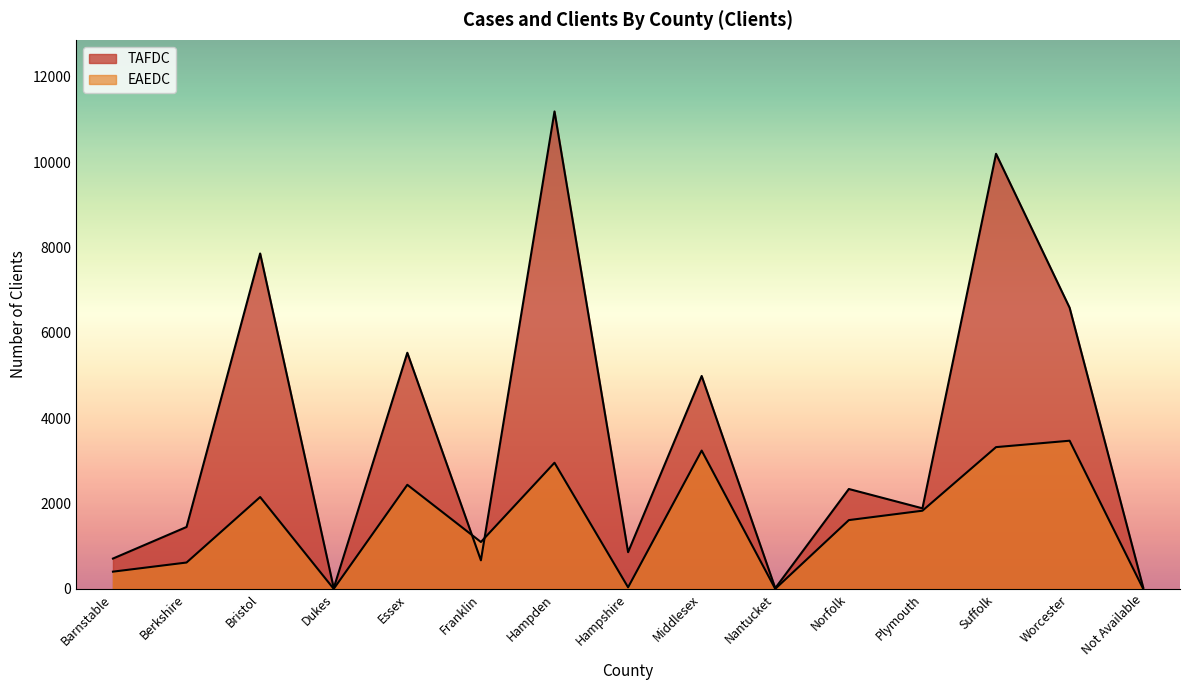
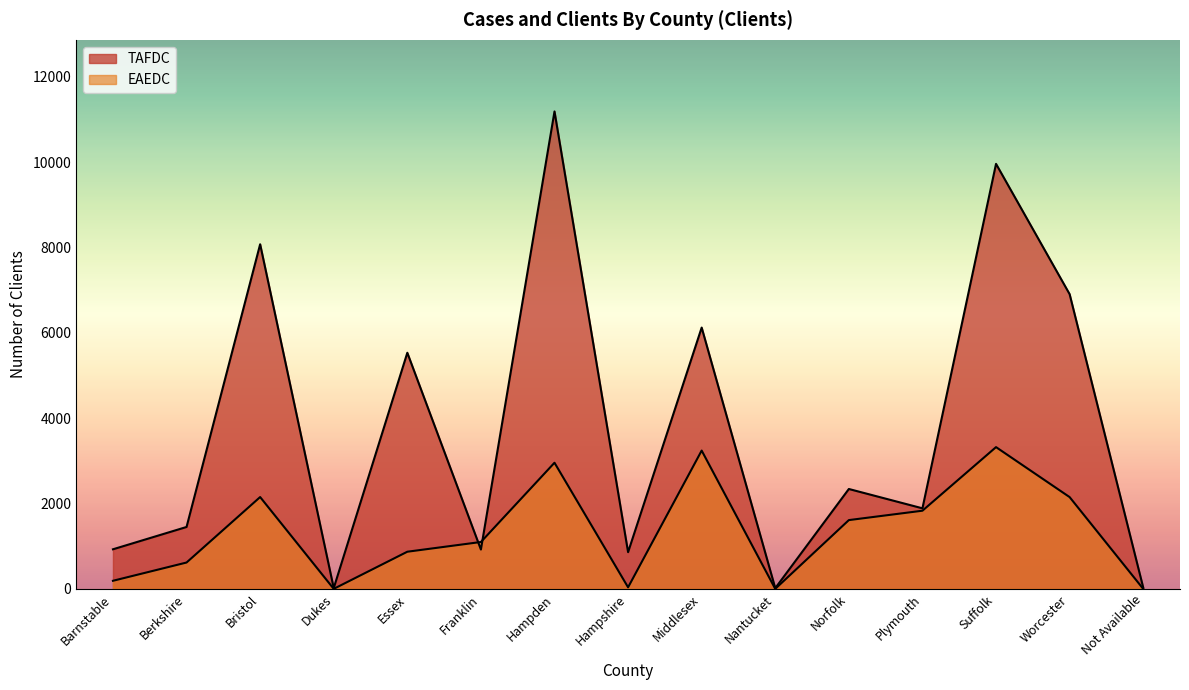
  {
    "TAFDC": {
-     "Barnstable": 700,
+     "Barnstable": 900,
      "Berkshire": 1500,
-     "Bristol": 7900,
+     "Bristol": 8100,
      "Essex": 5500,
-     "Franklin": 700,
+     "Franklin": 900,
      "Hampden": 11200,
      "Hampshire": 900,
-     "Middlesex": 5000,
+     "Middlesex": 6100,
      "Norfolk": 2300,
-     "Suffolk": 10200,
-     "Worcester": 6600
+     "Suffolk": 10000,
+     "Worcester": 6900
    },
    "EAEDC": {
-     "Barnstable": 400,
+     "Barnstable": 200,
      "Berkshire": 600,
      "Bristol": 2200,
-     "Essex": 2400,
+     "Essex": 900,
      "Franklin": 1100,
      "Hampden": 3000,
      "Hampshire": 0,
      "Middlesex": 3200,
      "Norfolk": 1600,
      "Suffolk": 3300,
-     "Worcester": 3500
+     "Worcester": 2200
    }
  }
